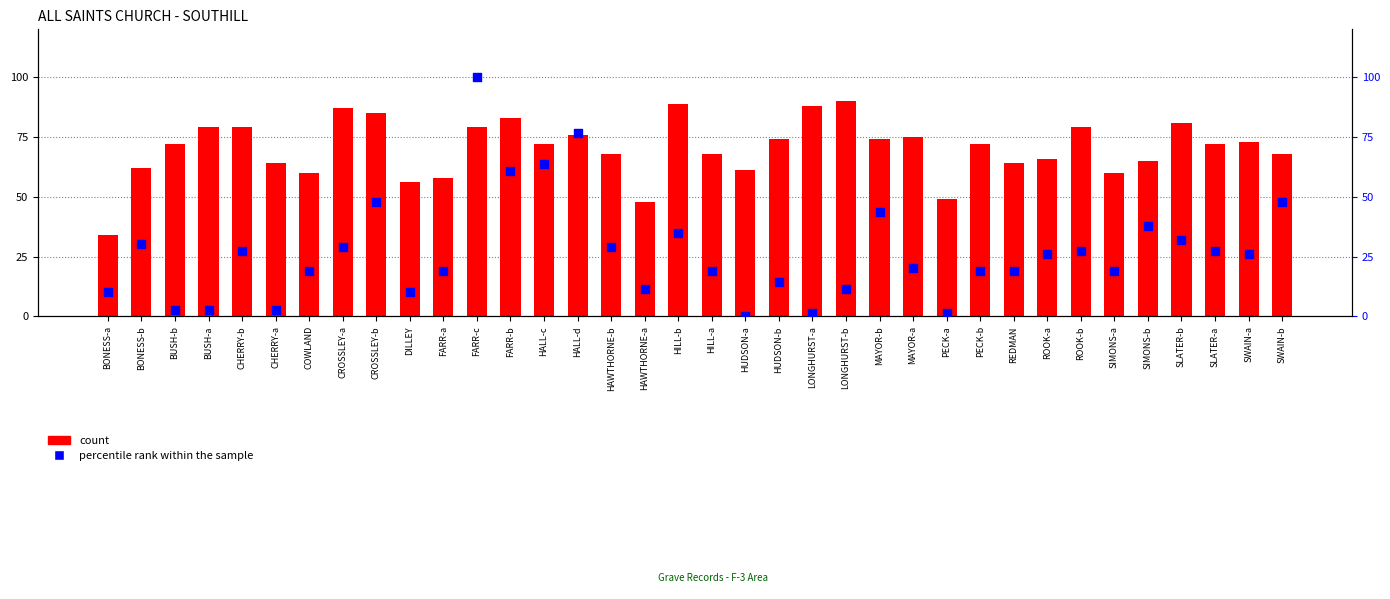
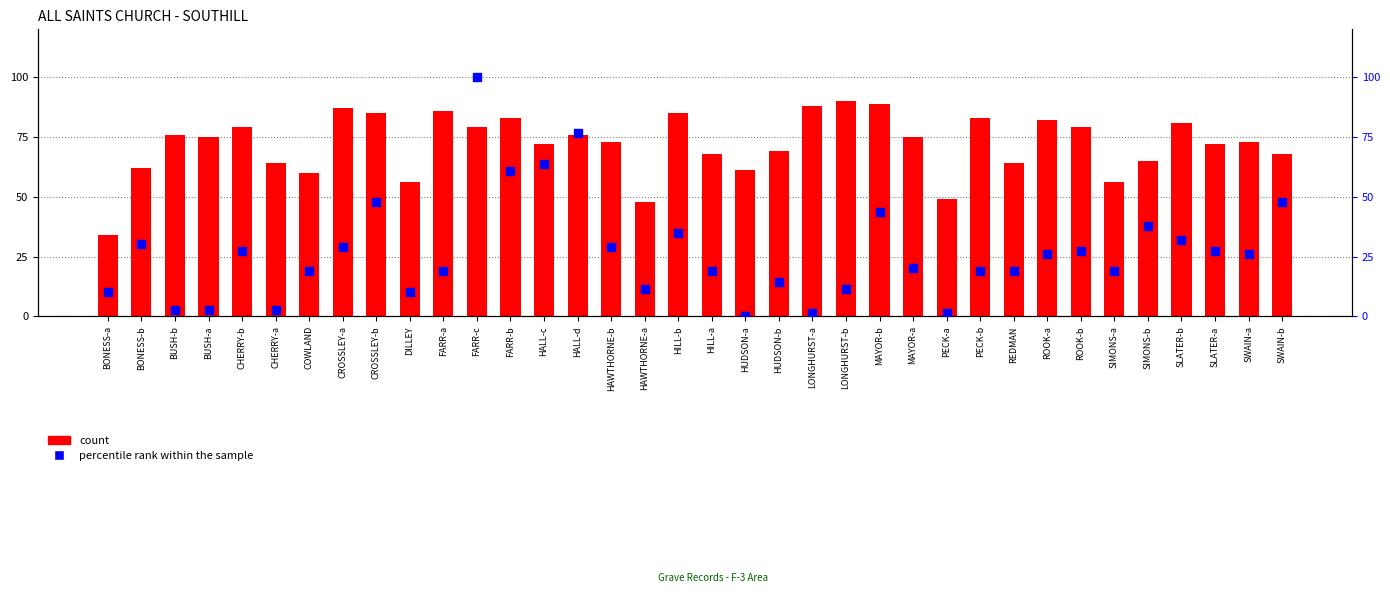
  {
    "count": {
      "BONESS-a": 34,
      "BONESS-b": 62,
-     "BUSH-b": 72,
-     "BUSH-a": 79,
+     "BUSH-b": 76,
+     "BUSH-a": 75,
      "CHERRY-b": 79,
      "CHERRY-a": 64,
      "COWLAND": 60,
      "CROSSLEY-a": 87,
      "CROSSLEY-b": 85,
      "DILLEY": 56,
-     "FARR-a": 58,
+     "FARR-a": 86,
      "FARR-c": 79,
      "FARR-b": 83,
      "HALL-c": 72,
      "HALL-d": 76,
-     "HAWTHORNE-b": 68,
+     "HAWTHORNE-b": 73,
      "HAWTHORNE-a": 48,
-     "HILL-b": 89,
+     "HILL-b": 85,
      "HILL-a": 68,
      "HUDSON-a": 61,
-     "HUDSON-b": 74,
+     "HUDSON-b": 69,
      "LONGHURST-a": 88,
      "LONGHURST-b": 90,
-     "MAYOR-b": 74,
+     "MAYOR-b": 89,
      "MAYOR-a": 75,
      "PECK-a": 49,
-     "PECK-b": 72,
+     "PECK-b": 83,
      "REDMAN": 64,
-     "ROOK-a": 66,
+     "ROOK-a": 82,
      "ROOK-b": 79,
-     "SIMONS-a": 60,
+     "SIMONS-a": 56,
      "SIMONS-b": 65,
      "SLATER-b": 81,
      "SLATER-a": 72,
      "SWAIN-a": 73,
      "SWAIN-b": 68
    }
  }
